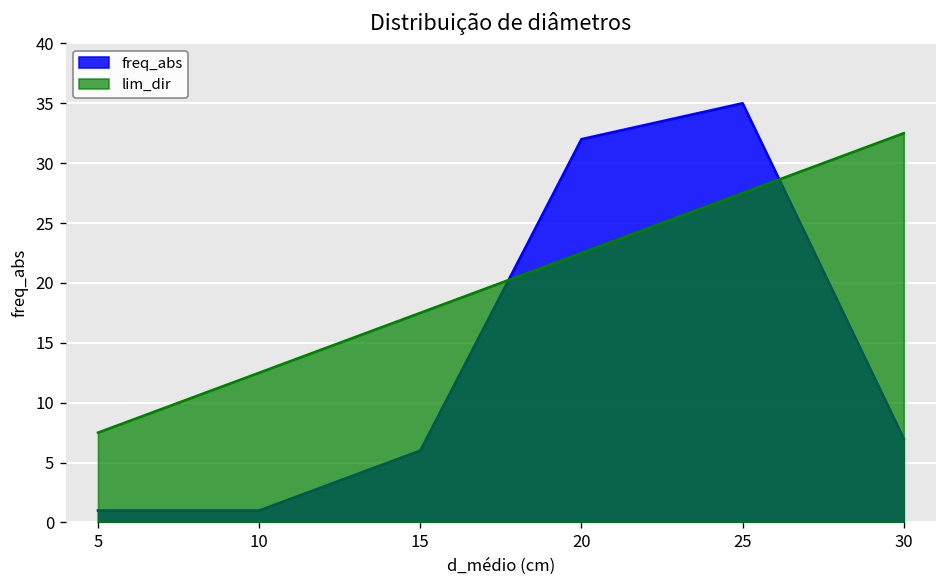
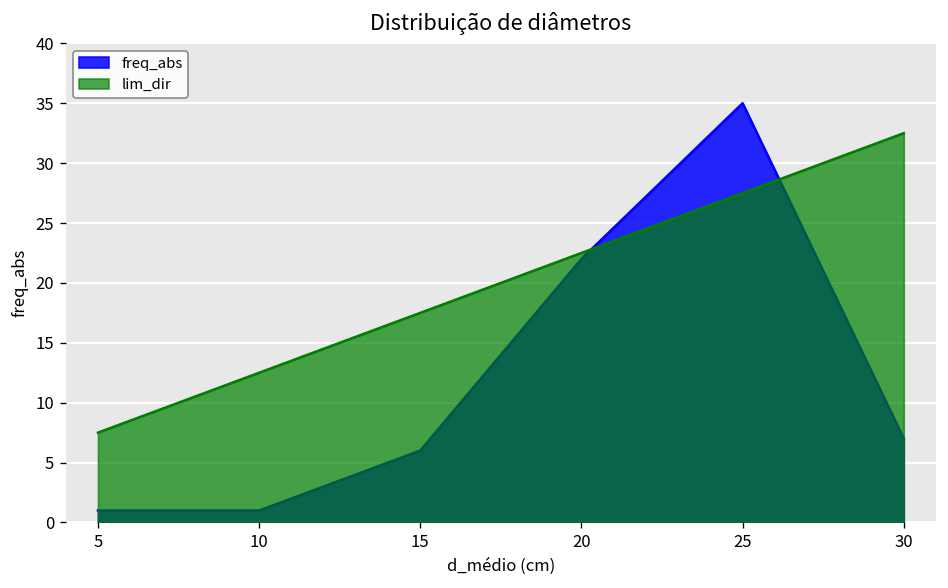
  {
    "freq_abs": {
      "5": 1,
      "10": 1,
      "15": 6,
-     "20": 32,
+     "20": 22,
      "25": 35,
      "30": 7
    },
    "lim_dir": {
      "5": 8,
      "10": 13,
      "15": 18,
      "20": 23,
      "25": 28,
      "30": 33
    }
  }
